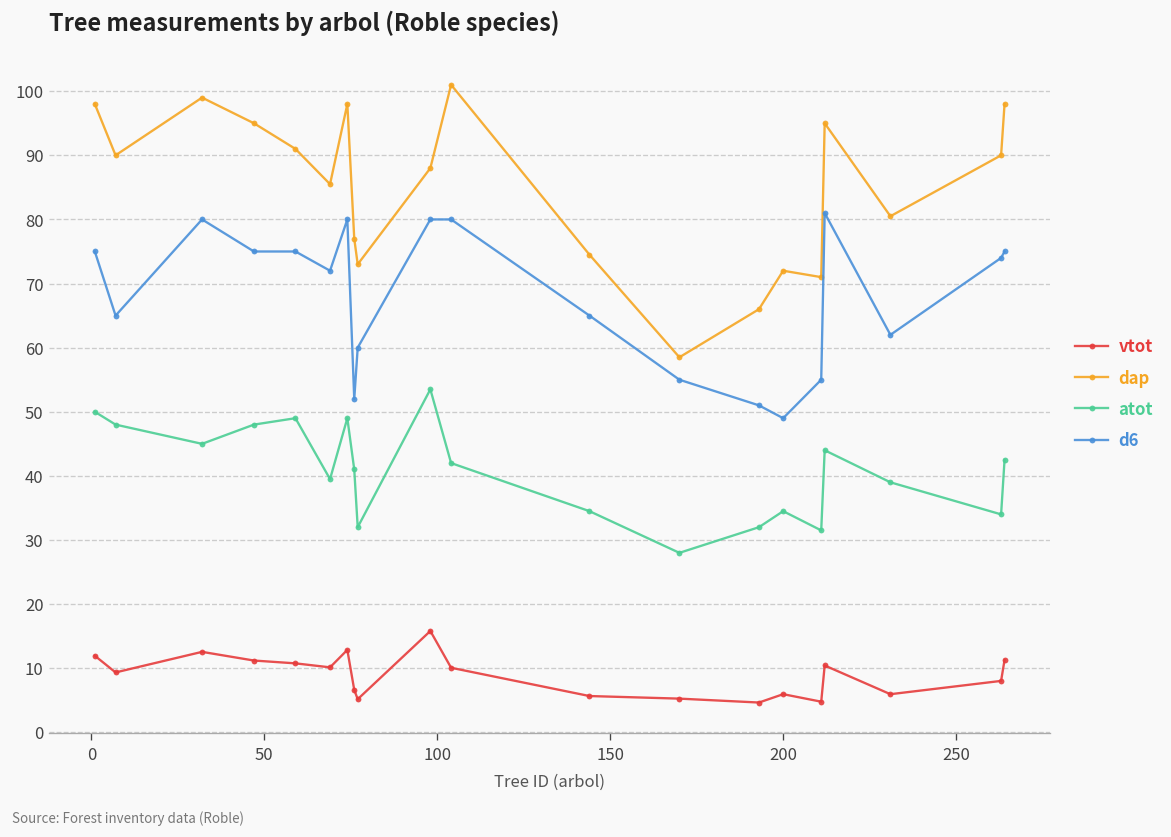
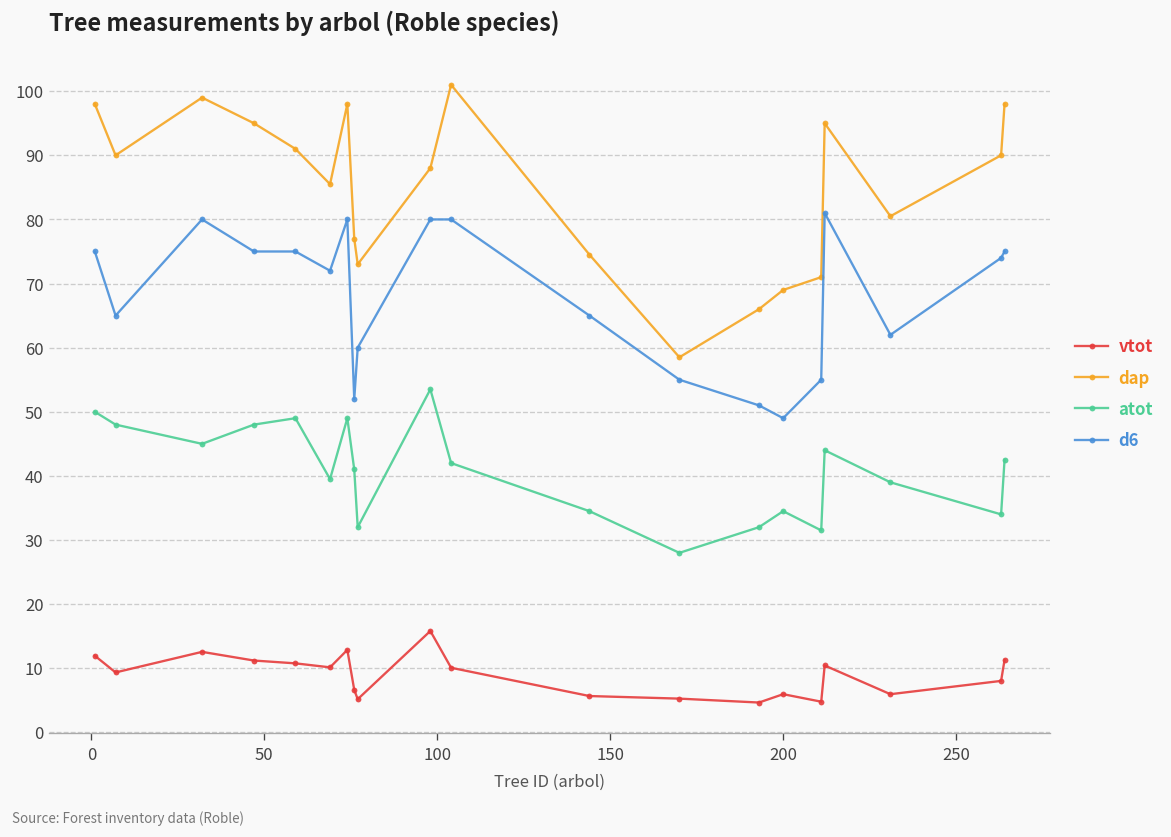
  {
    "vtot": {
      "200": 6
    },
    "dap": {
-     "200": 72
+     "200": 69
    },
    "atot": {
      "200": 35
    },
    "d6": {
      "200": 49
    }
  }
